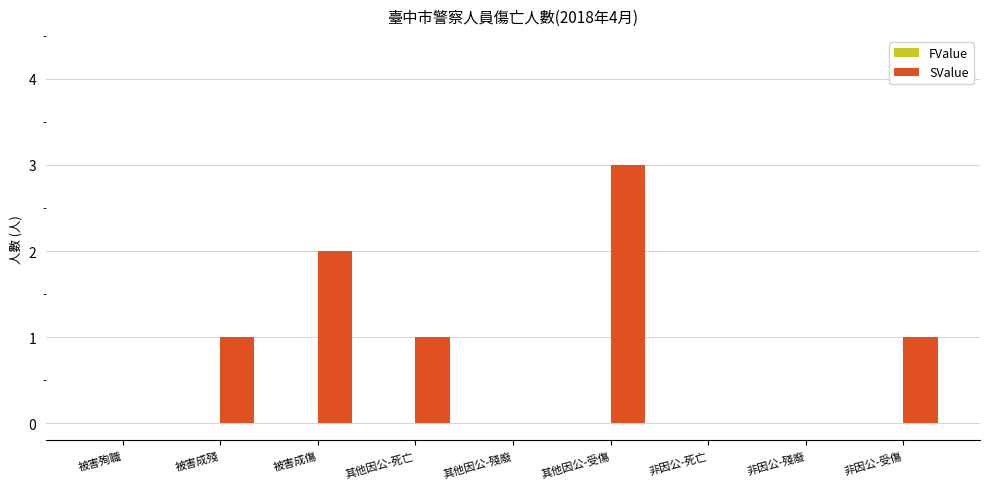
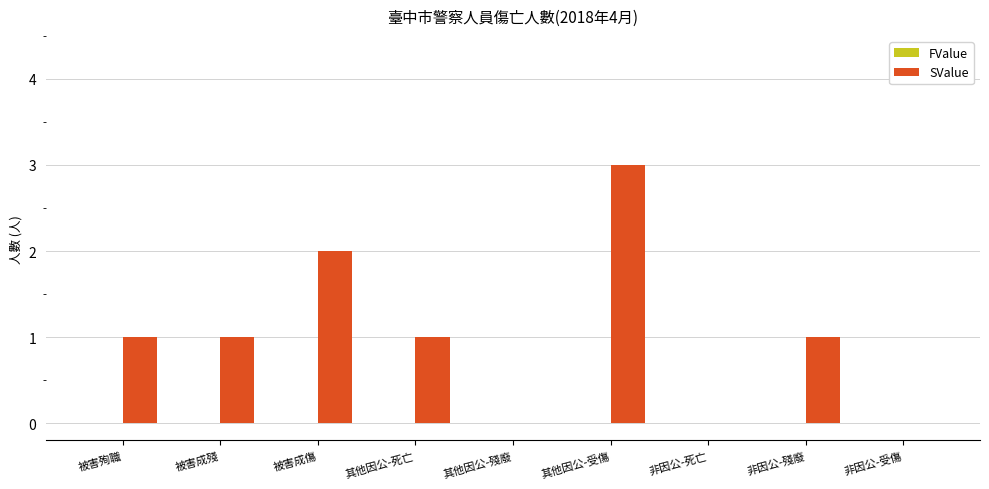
  {
    "FValue": {
      "被害殉職": 0,
      "被害成殘": 0,
      "被害成傷": 0,
      "其他因公-死亡": 0,
      "其他因公-殘廢": 0,
      "其他因公-受傷": 0,
      "非因公-死亡": 0,
      "非因公-殘廢": 0,
      "非因公-受傷": 0
    },
    "SValue": {
-     "被害殉職": 0,
+     "被害殉職": 1,
      "被害成殘": 1,
      "被害成傷": 2,
      "其他因公-死亡": 1,
      "其他因公-殘廢": 0,
      "其他因公-受傷": 3,
      "非因公-死亡": 0,
-     "非因公-殘廢": 0,
-     "非因公-受傷": 1
+     "非因公-殘廢": 1,
+     "非因公-受傷": 0
    }
  }
